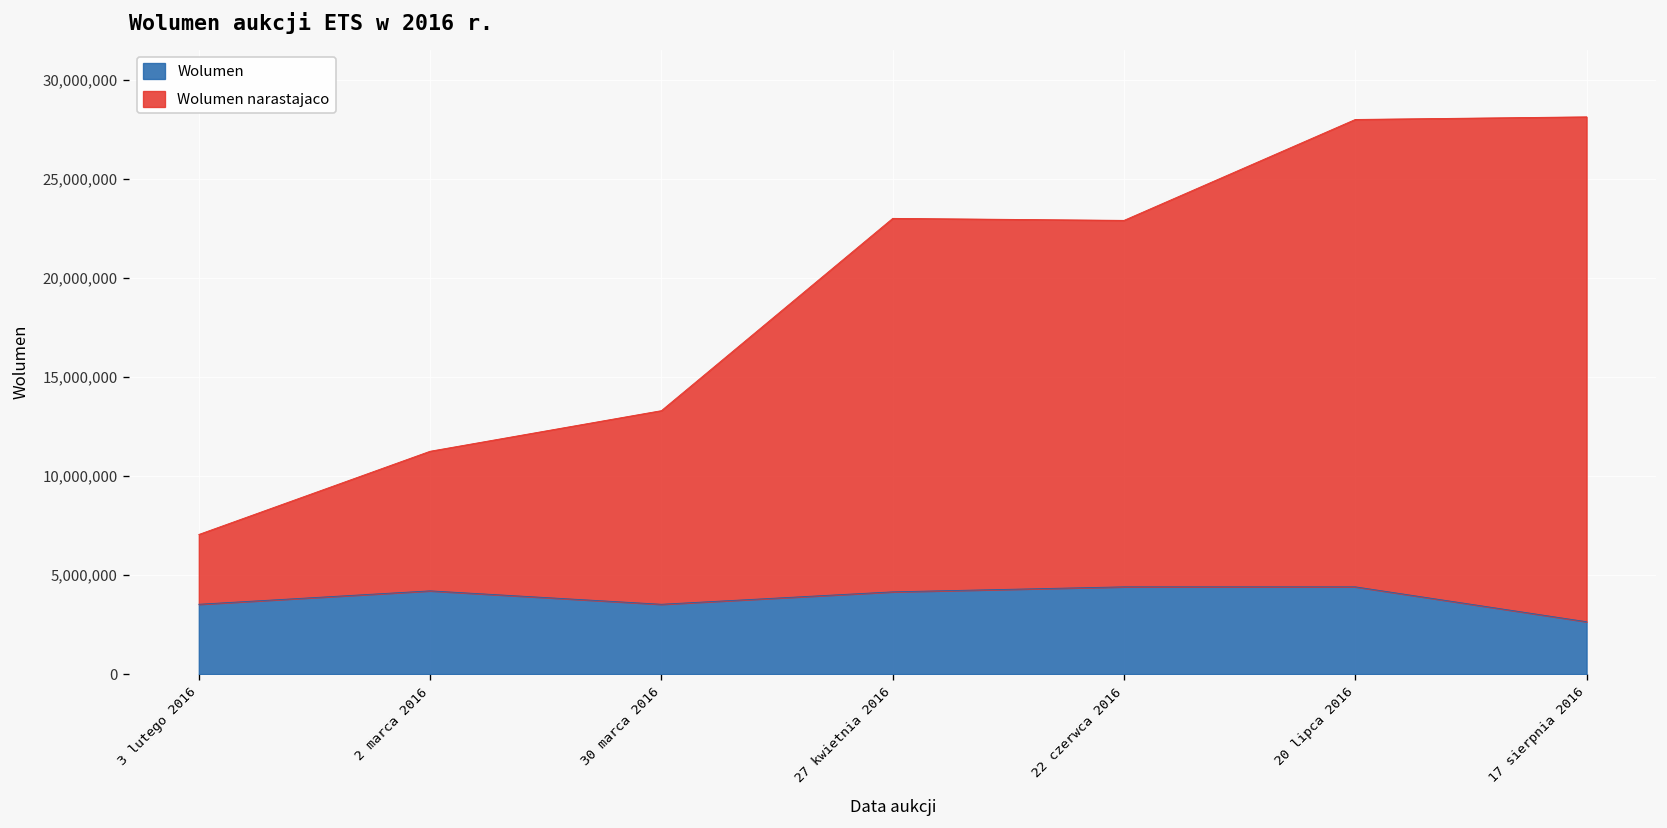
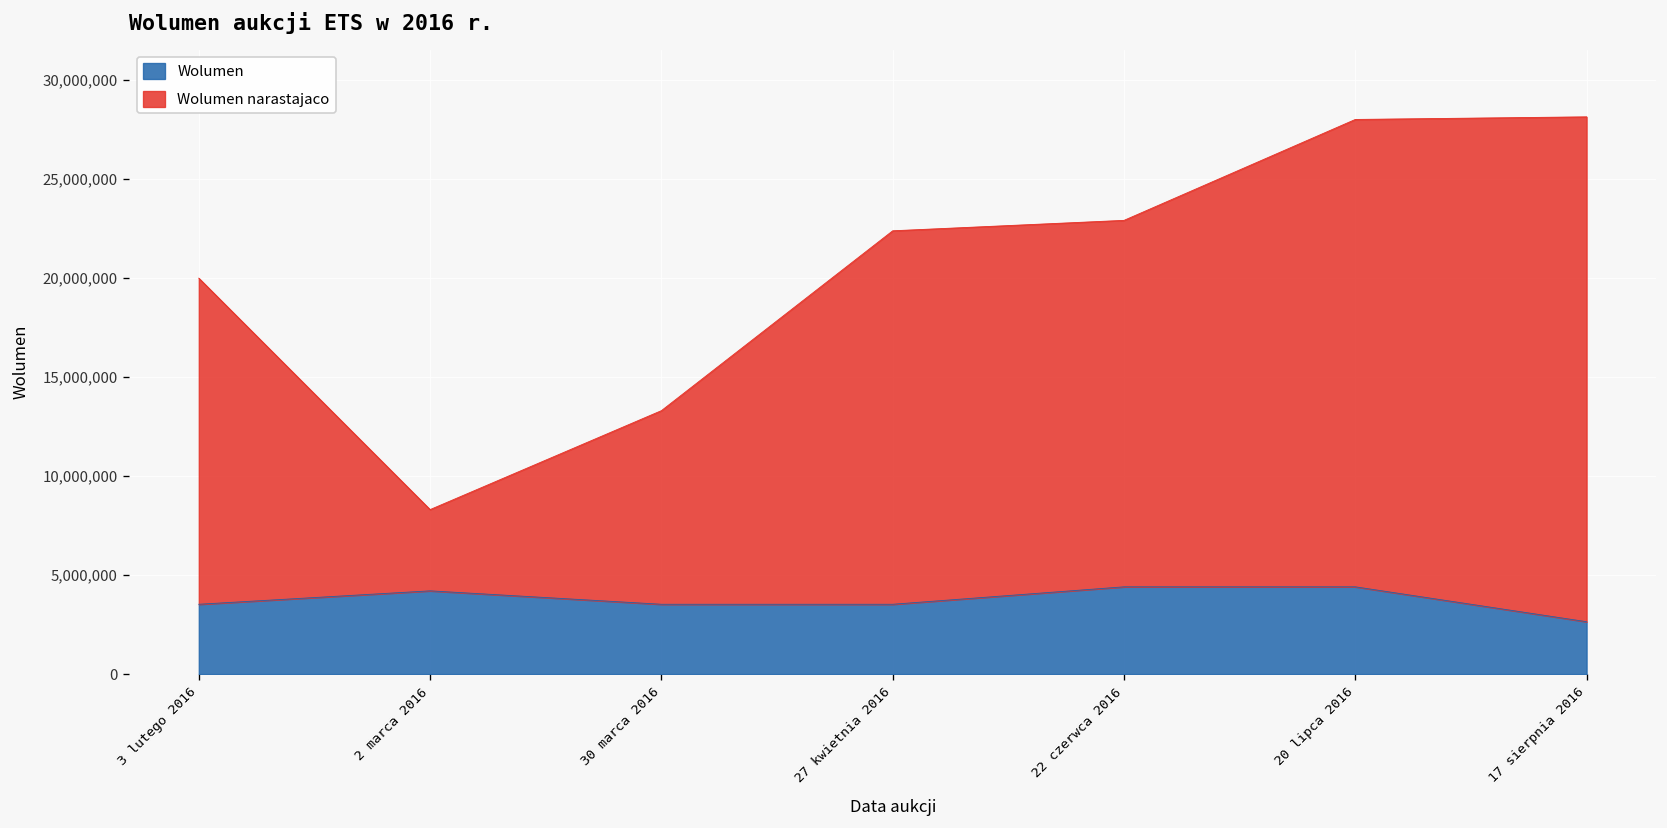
  {
    "Wolumen": {
      "3 lutego 2016": "3,500,000",
      "2 marca 2016": "4,200,000",
      "30 marca 2016": "3,500,000",
-     "27 kwietnia 2016": "4,200,000",
+     "27 kwietnia 2016": "3,500,000",
      "22 czerwca 2016": "4,400,000",
      "20 lipca 2016": "4,400,000",
      "17 sierpnia 2016": "2,600,000"
    },
    "Wolumen narastajaco": {
-     "3 lutego 2016": "3,500,000",
-     "2 marca 2016": "7,100,000",
+     "3 lutego 2016": "16,500,000",
+     "2 marca 2016": "4,100,000",
      "30 marca 2016": "9,800,000",
      "27 kwietnia 2016": "18,900,000",
      "22 czerwca 2016": "18,500,000",
      "20 lipca 2016": "23,600,000",
      "17 sierpnia 2016": "25,500,000"
    }
  }
